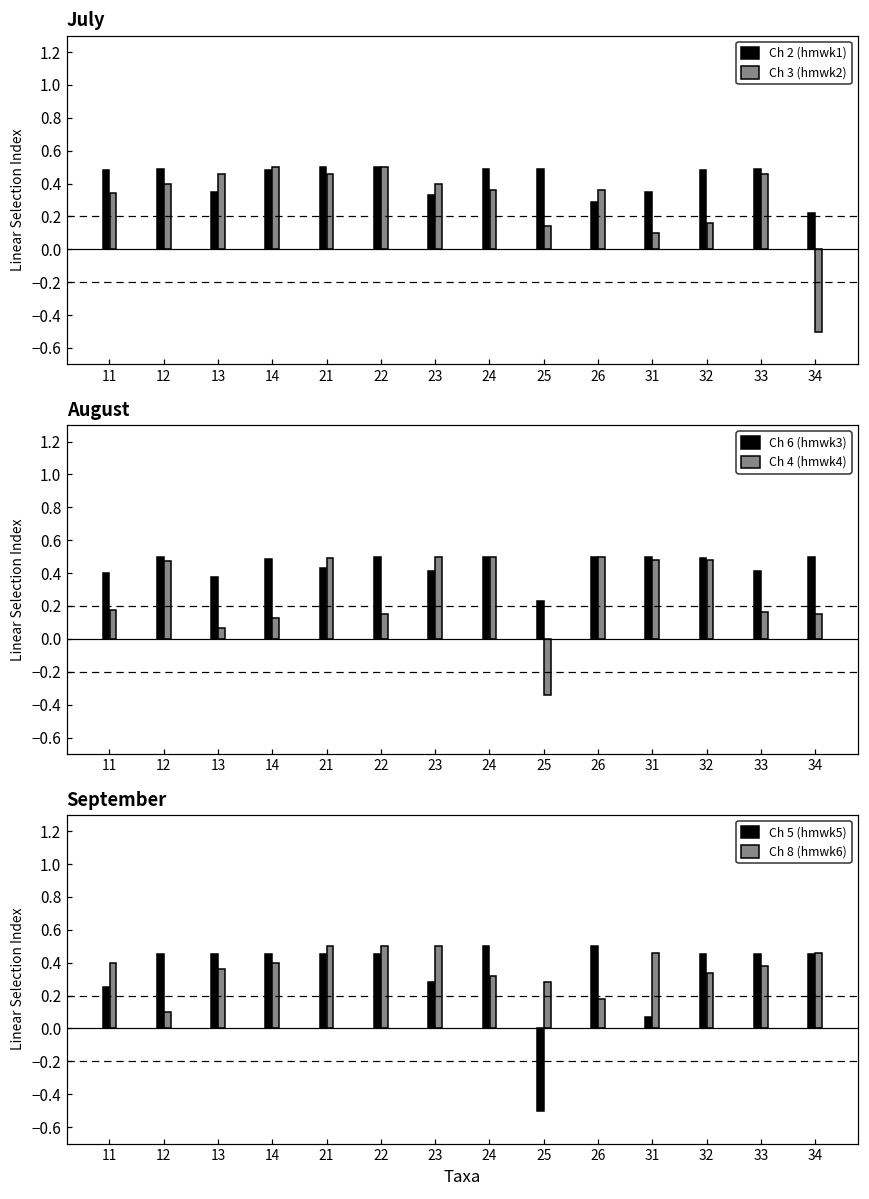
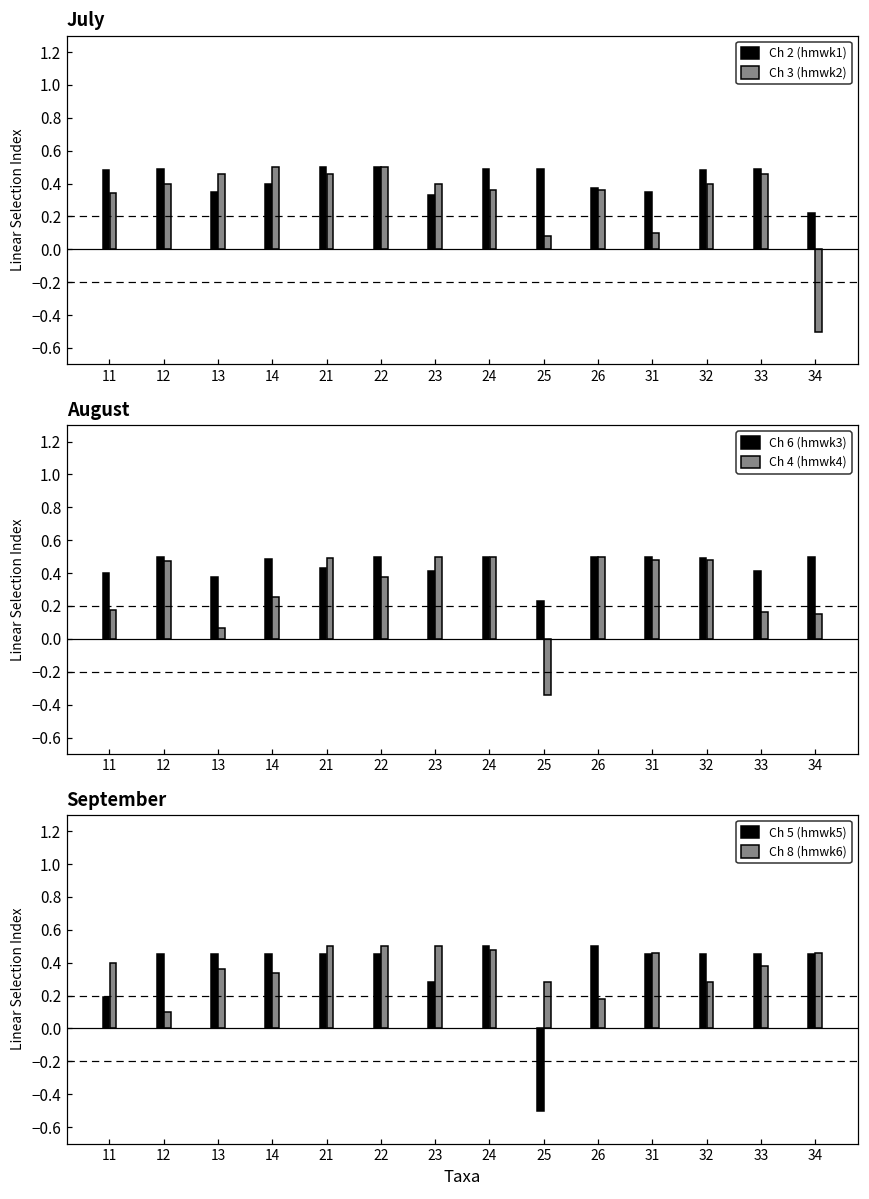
  {
    "July": {
      "Ch 2 (hmwk1)": {
        "11": 0.48,
        "12": 0.49,
        "13": 0.35,
-       "14": 0.48,
+       "14": 0.40,
        "21": 0.50,
        "22": 0.50,
        "23": 0.33,
        "24": 0.49,
        "25": 0.49,
-       "26": 0.29,
+       "26": 0.37,
        "31": 0.35,
        "32": 0.48,
        "33": 0.49,
        "34": 0.22
      },
      "Ch 3 (hmwk2)": {
        "11": 0.34,
        "12": 0.40,
        "13": 0.46,
        "14": 0.50,
        "21": 0.46,
        "22": 0.50,
        "23": 0.40,
        "24": 0.36,
-       "25": 0.14,
+       "25": 0.08,
        "26": 0.36,
        "31": 0.10,
-       "32": 0.16,
+       "32": 0.40,
        "33": 0.46,
        "34": -0.50
      }
    },
    "August": {
      "Ch 6 (hmwk3)": {
        "11": 0.40,
        "12": 0.50,
        "13": 0.37,
        "14": 0.49,
        "21": 0.43,
        "22": 0.50,
        "23": 0.41,
        "24": 0.50,
        "25": 0.23,
        "26": 0.50,
        "31": 0.50,
        "32": 0.49,
        "33": 0.41,
        "34": 0.50
      },
      "Ch 4 (hmwk4)": {
        "11": 0.18,
        "12": 0.47,
        "13": 0.07,
-       "14": 0.13,
+       "14": 0.26,
        "21": 0.49,
-       "22": 0.15,
+       "22": 0.38,
        "23": 0.50,
        "24": 0.50,
        "25": -0.34,
        "26": 0.50,
        "31": 0.48,
        "32": 0.48,
        "33": 0.16,
        "34": 0.15
      }
    },
    "September": {
      "Ch 5 (hmwk5)": {
-       "11": 0.25,
+       "11": 0.19,
        "12": 0.45,
        "13": 0.45,
        "14": 0.45,
        "21": 0.45,
        "22": 0.45,
        "23": 0.28,
        "24": 0.50,
        "25": -0.50,
        "26": 0.50,
-       "31": 0.07,
+       "31": 0.45,
        "32": 0.45,
        "33": 0.45,
        "34": 0.45
      },
      "Ch 8 (hmwk6)": {
        "11": 0.40,
        "12": 0.10,
        "13": 0.36,
-       "14": 0.40,
+       "14": 0.34,
        "21": 0.50,
        "22": 0.50,
        "23": 0.50,
-       "24": 0.32,
+       "24": 0.48,
        "25": 0.28,
        "26": 0.18,
        "31": 0.46,
-       "32": 0.34,
+       "32": 0.28,
        "33": 0.38,
        "34": 0.46
      }
    }
  }
